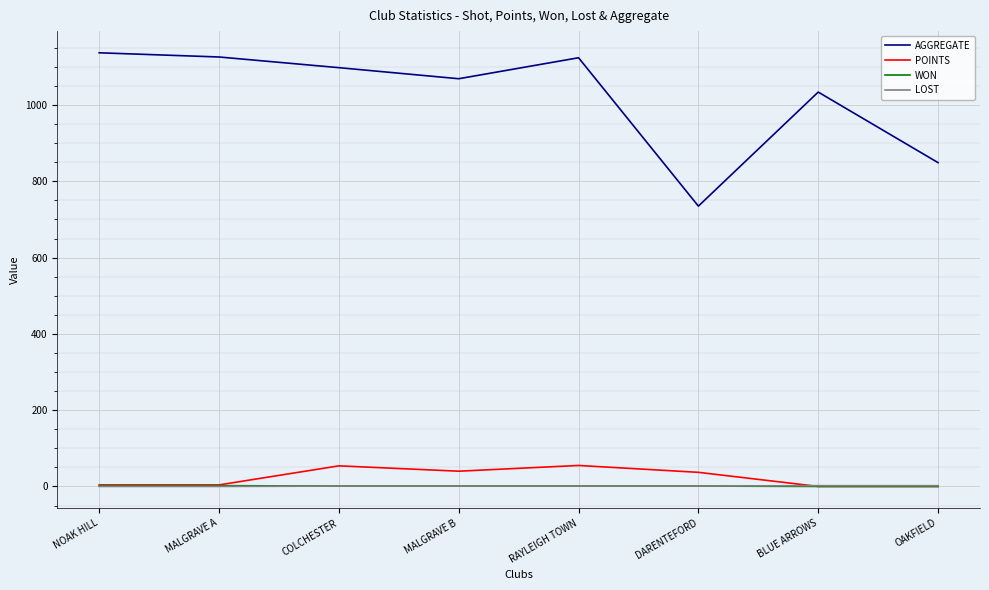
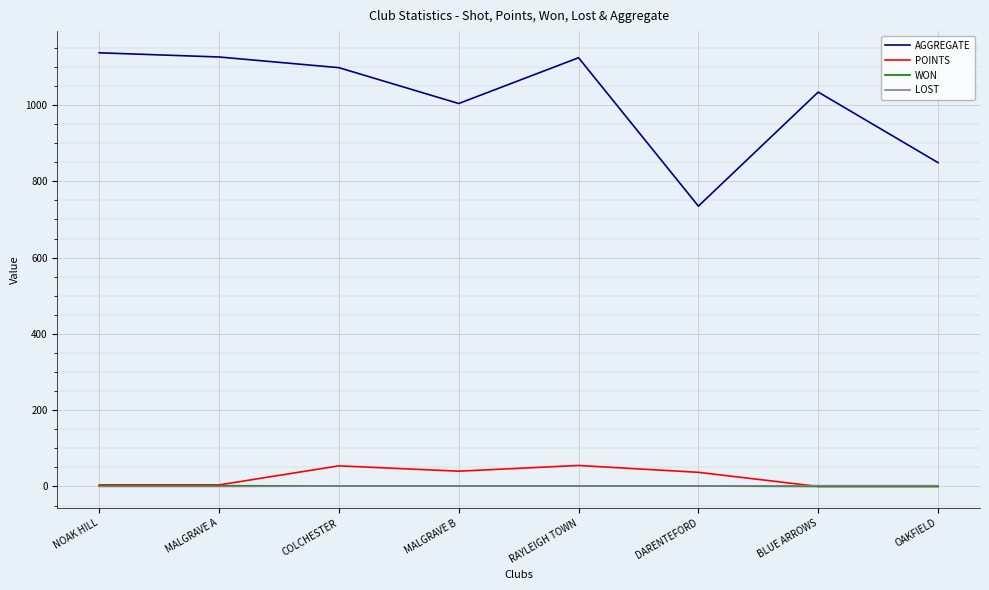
  {
    "AGGREGATE": {
      "NOAK HILL": 1140,
      "MALGRAVE A": 1130,
      "COLCHESTER": 1100,
-     "MALGRAVE B": 1070,
+     "MALGRAVE B": 1000,
      "RAYLEIGH TOWN": 1120,
      "DARENTEFORD": 740,
      "BLUE ARROWS": 1030,
      "OAKFIELD": 850
    },
    "POINTS": {
      "COLCHESTER": 50,
      "MALGRAVE B": 40,
      "RAYLEIGH TOWN": 60,
      "DARENTEFORD": 40
    },
    "LOST": {
      "COLCHESTER": 0,
      "MALGRAVE B": 0,
      "RAYLEIGH TOWN": 0,
      "DARENTEFORD": 0
    }
  }
